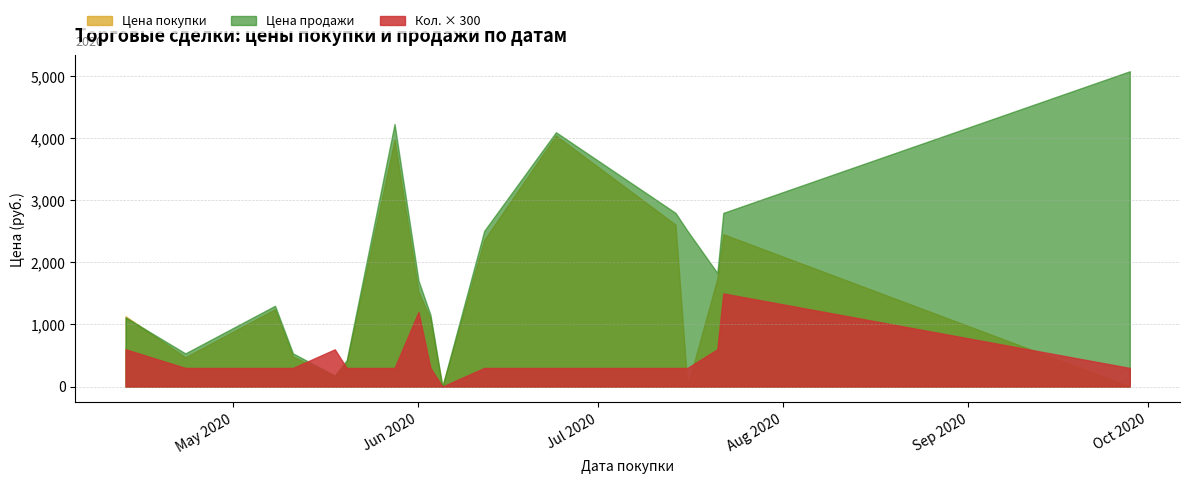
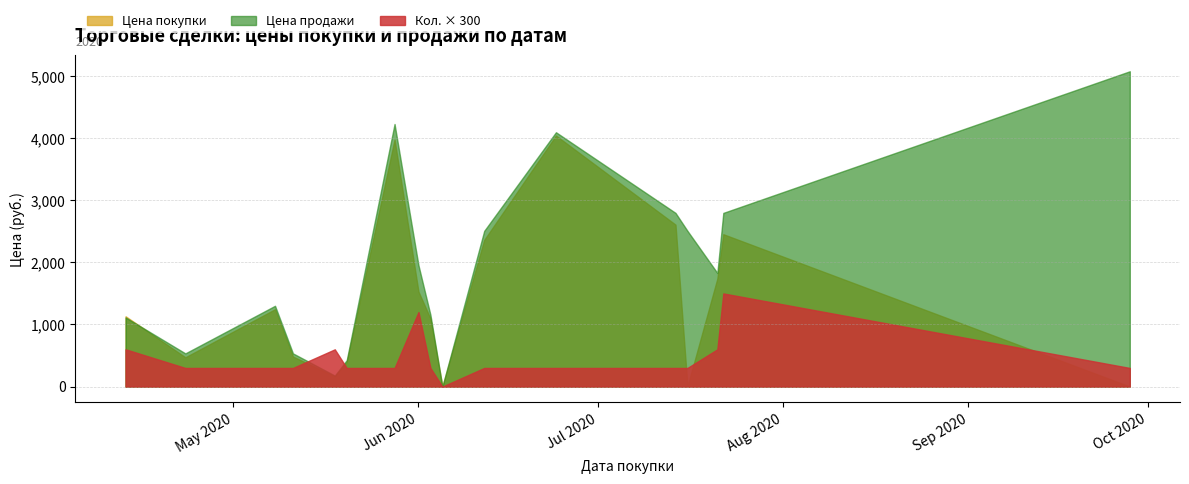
  {
    "Цена покупки": {
      "Jun 2020": "1,500"
    },
    "Цена продажи": {
-     "Jun 2020": "1,700"
+     "Jun 2020": "2,000"
    },
    "Кол. × 300": {
      "Jun 2020": "1,200"
    }
  }
